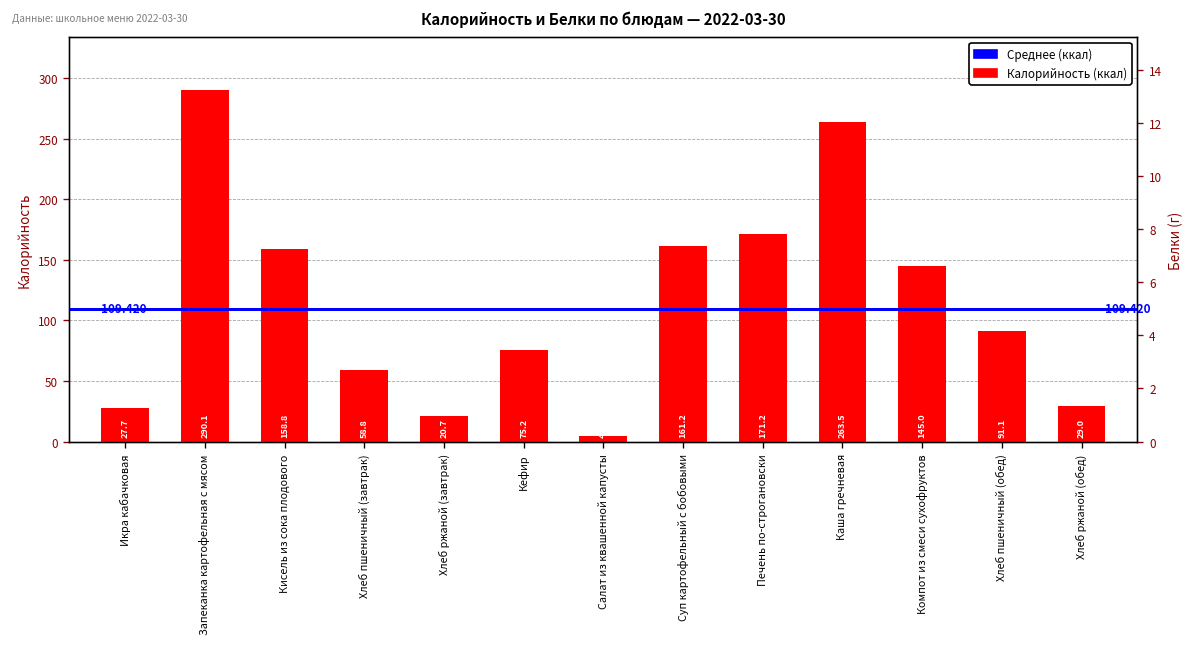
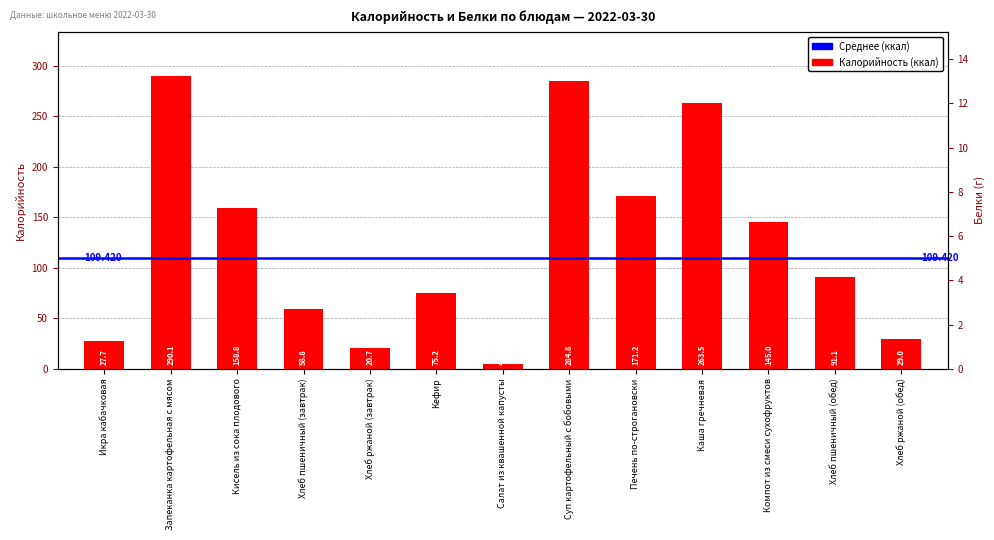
  {
    "Икра кабачковая": 27.7,
    "Запеканка картофельная с мясом": 290.1,
    "Кисель из сока плодового": 158.8,
    "Хлеб пшеничный (завтрак)": 58.8,
    "Хлеб ржаной (завтрак)": 20.7,
    "Кефир": 75.2,
-   "Суп картофельный с бобовыми": 161.2,
+   "Суп картофельный с бобовыми": 284.8,
    "Печень по-строгановски": 171.2,
    "Каша гречневая": 263.5,
    "Компот из смеси сухофруктов": 145.0,
    "Хлеб пшеничный (обед)": 91.1,
    "Хлеб ржаной (обед)": 29.0
  }
